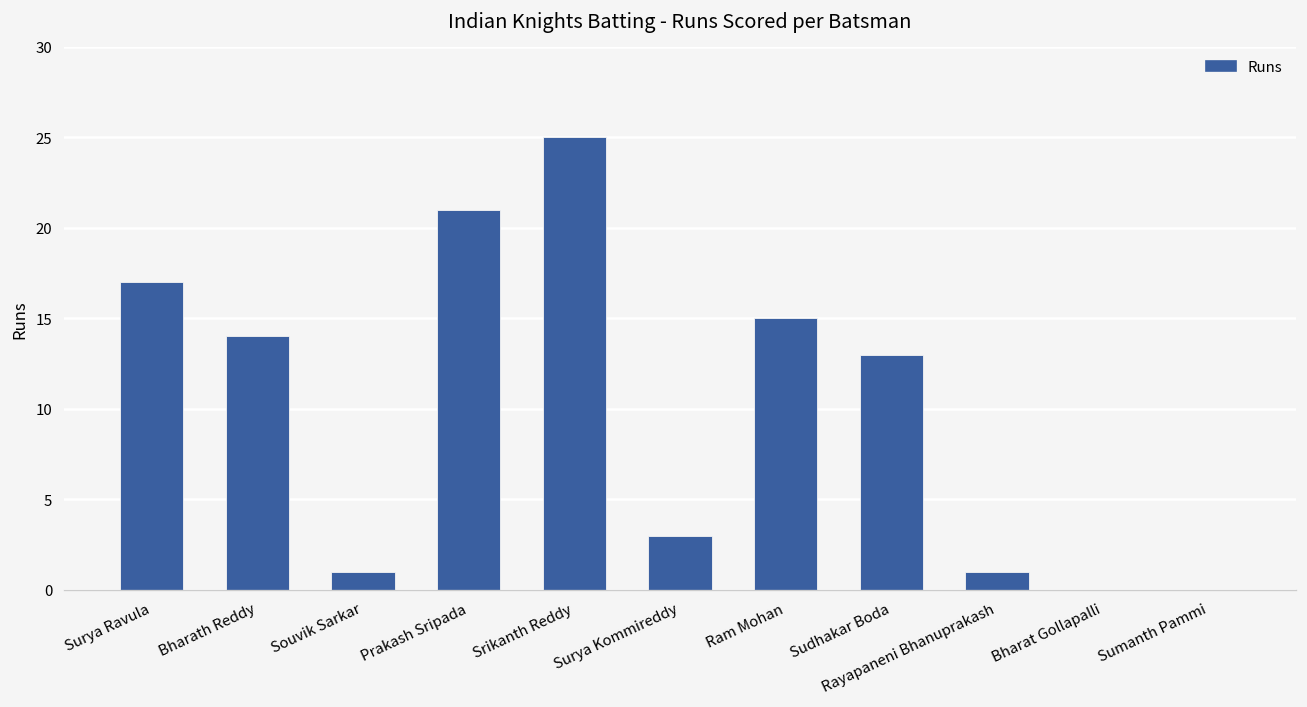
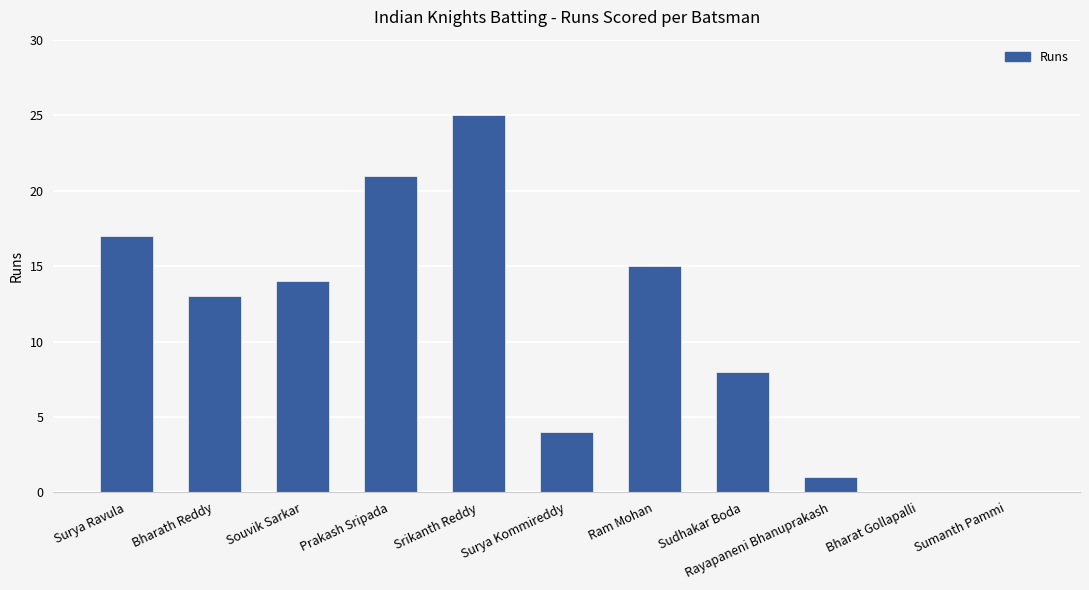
  {
    "Surya Ravula": 17,
-   "Bharath Reddy": 14,
-   "Souvik Sarkar": 1,
+   "Bharath Reddy": 13,
+   "Souvik Sarkar": 14,
    "Prakash Sripada": 21,
    "Srikanth Reddy": 25,
-   "Surya Kommireddy": 3,
+   "Surya Kommireddy": 4,
    "Ram Mohan": 15,
-   "Sudhakar Boda": 13,
+   "Sudhakar Boda": 8,
    "Rayapaneni Bhanuprakash": 1,
    "Bharat Gollapalli": 0,
    "Sumanth Pammi": 0
  }
